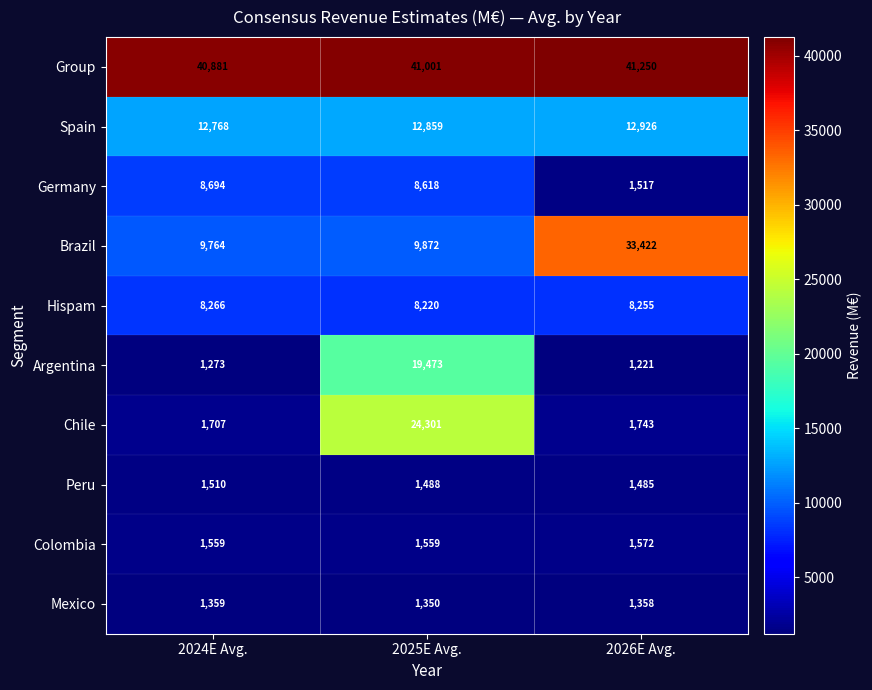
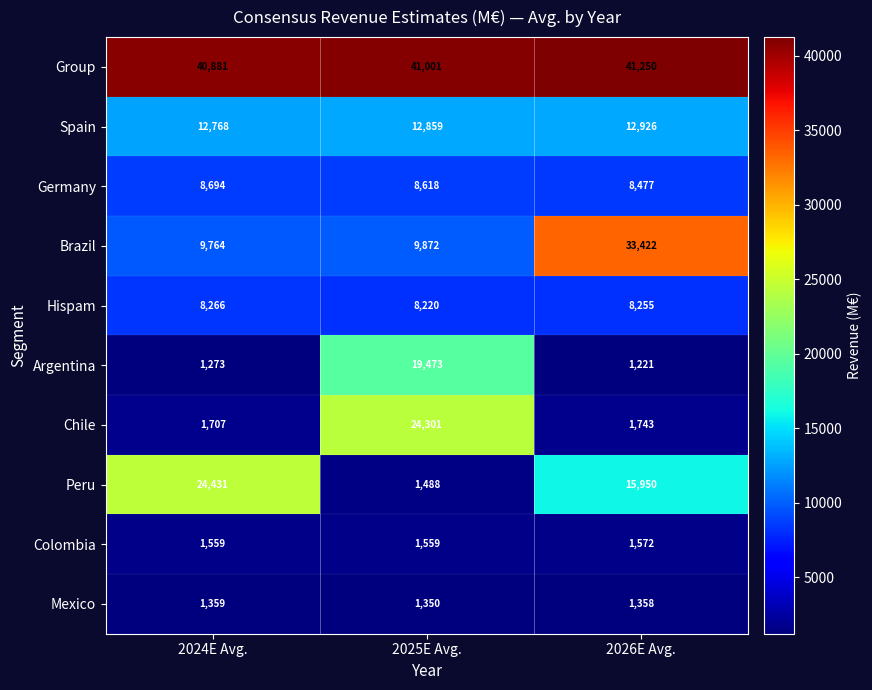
  {
    "Group": {
      "2024E Avg.": "40,881",
      "2025E Avg.": "41,001",
      "2026E Avg.": "41,250"
    },
    "Spain": {
      "2024E Avg.": "12,768",
      "2025E Avg.": "12,859",
      "2026E Avg.": "12,926"
    },
    "Germany": {
      "2024E Avg.": "8,694",
      "2025E Avg.": "8,618",
-     "2026E Avg.": "1,517"
+     "2026E Avg.": "8,477"
    },
    "Brazil": {
      "2024E Avg.": "9,764",
      "2025E Avg.": "9,872",
      "2026E Avg.": "33,422"
    },
    "Hispam": {
      "2024E Avg.": "8,266",
      "2025E Avg.": "8,220",
      "2026E Avg.": "8,255"
    },
    "Argentina": {
      "2024E Avg.": "1,273",
      "2025E Avg.": "19,473",
      "2026E Avg.": "1,221"
    },
    "Chile": {
      "2024E Avg.": "1,707",
      "2025E Avg.": "24,301",
      "2026E Avg.": "1,743"
    },
    "Peru": {
-     "2024E Avg.": "1,510",
+     "2024E Avg.": "24,431",
      "2025E Avg.": "1,488",
-     "2026E Avg.": "1,485"
+     "2026E Avg.": "15,950"
    },
    "Colombia": {
      "2024E Avg.": "1,559",
      "2025E Avg.": "1,559",
      "2026E Avg.": "1,572"
    },
    "Mexico": {
      "2024E Avg.": "1,359",
      "2025E Avg.": "1,350",
      "2026E Avg.": "1,358"
    }
  }
